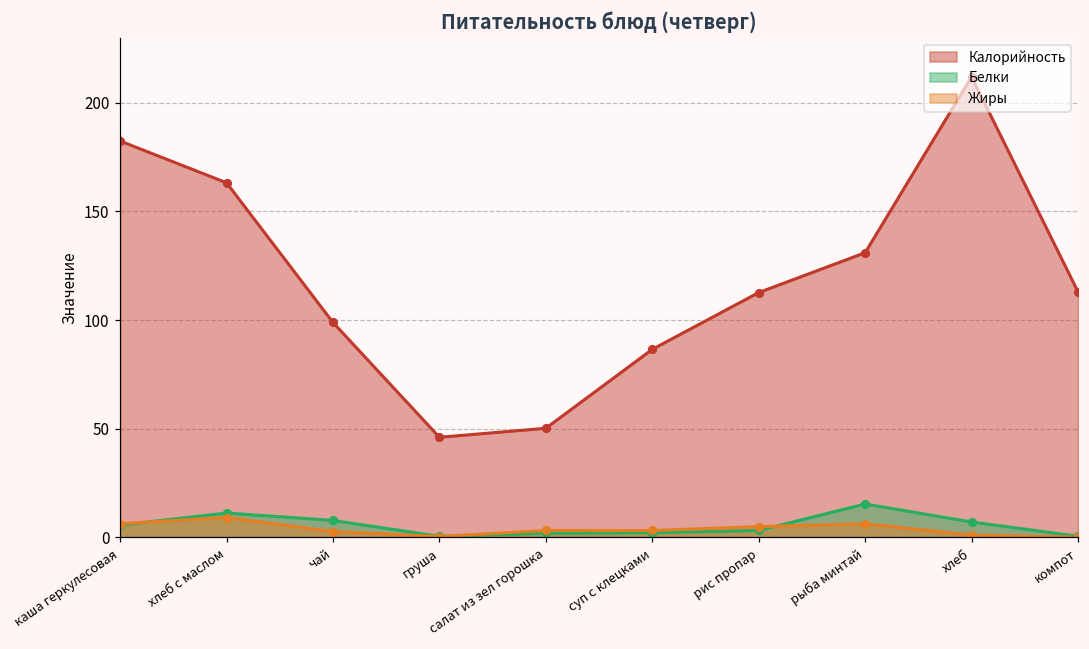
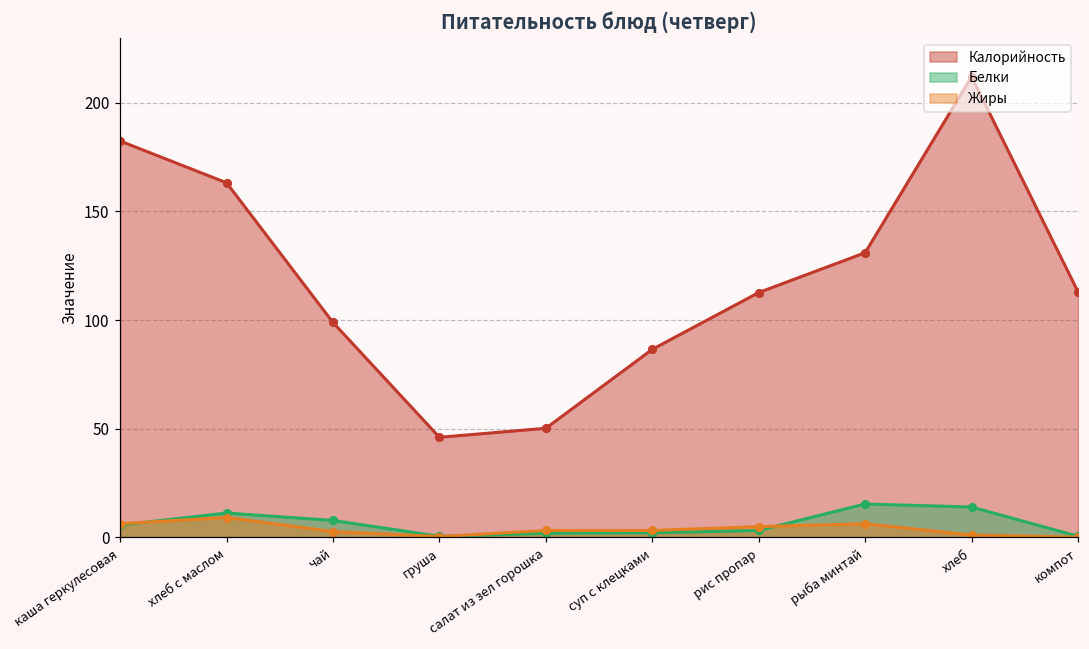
  {
    "Белки": {
      "хлеб с маслом": 11,
      "чай": 8,
      "салат из зел горошка": 2,
      "рис пропар": 3,
      "рыба минтай": 15,
-     "хлеб": 7
+     "хлеб": 14
    }
  }
